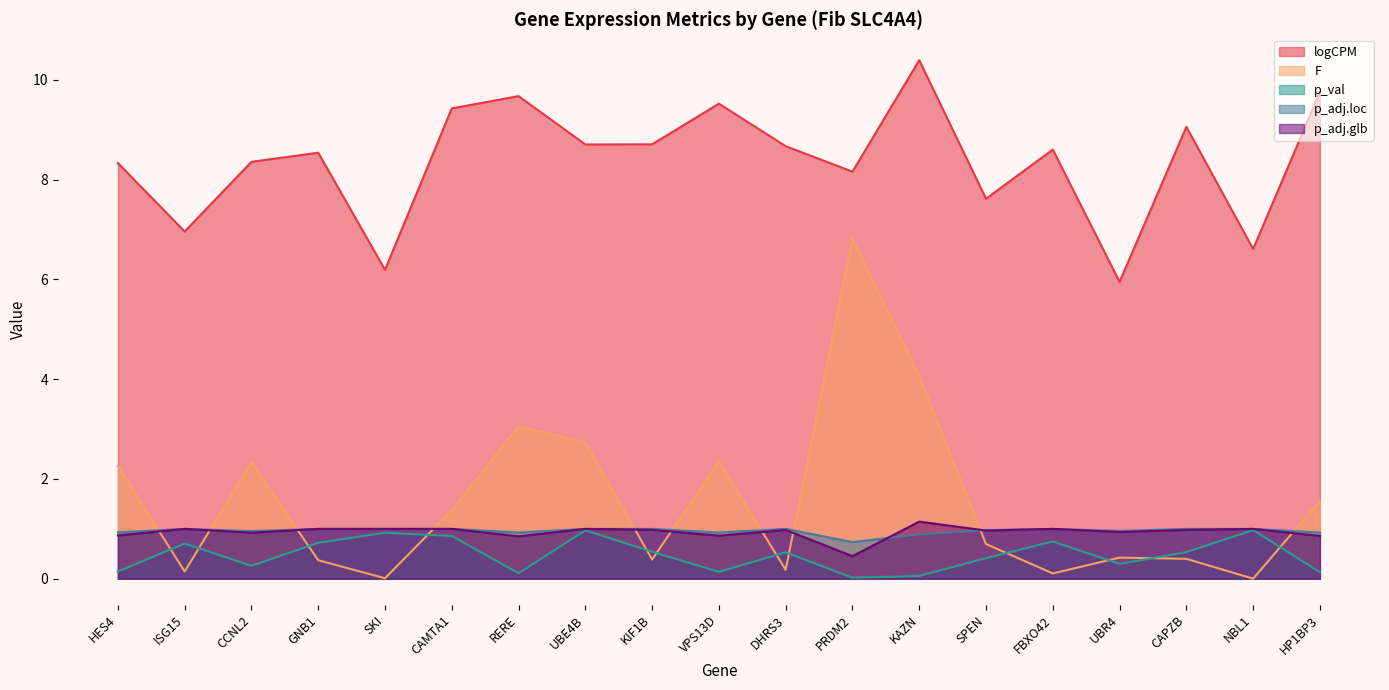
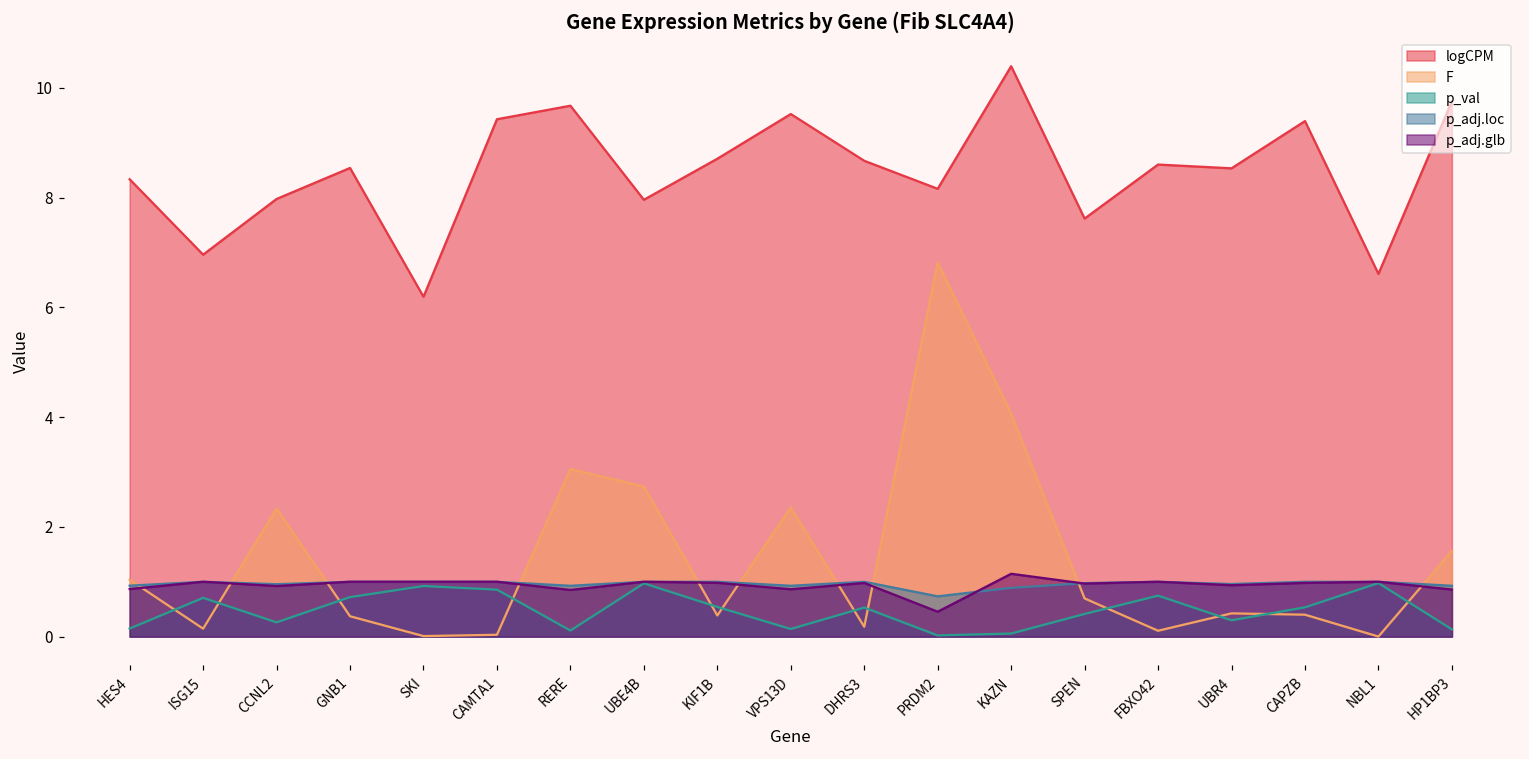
  {
    "logCPM": {
      "HES4": 8.3,
      "ISG15": 7.0,
-     "CCNL2": 8.4,
+     "CCNL2": 8.0,
      "GNB1": 8.5,
      "SKI": 6.2,
      "CAMTA1": 9.4,
      "RERE": 9.7,
-     "UBE4B": 8.7,
+     "UBE4B": 8.0,
      "KIF1B": 8.7,
      "VPS13D": 9.5,
      "DHRS3": 8.7,
      "PRDM2": 8.2,
      "KAZN": 10.4,
      "SPEN": 7.6,
      "FBXO42": 8.6,
-     "UBR4": 6.0,
-     "CAPZB": 9.1,
+     "UBR4": 8.5,
+     "CAPZB": 9.4,
      "NBL1": 6.6
    },
    "F": {
-     "HES4": 2.3,
+     "HES4": 1.0,
      "ISG15": 0.1,
      "CCNL2": 2.3,
      "GNB1": 0.4,
      "SKI": 0.0,
-     "CAMTA1": 1.4,
+     "CAMTA1": 0.0,
      "RERE": 3.1,
      "UBE4B": 2.7,
      "KIF1B": 0.4,
      "VPS13D": 2.4,
      "DHRS3": 0.2,
      "PRDM2": 6.8,
      "KAZN": 4.1,
      "SPEN": 0.7,
      "FBXO42": 0.1,
      "UBR4": 0.4,
      "CAPZB": 0.4,
      "NBL1": 0.0,
      "HP1BP3": 1.6
    },
    "p_adj.glb": {
      "HES4": 0.9,
      "RERE": 0.9,
      "VPS13D": 0.9,
      "PRDM2": 0.5,
      "KAZN": 1.1,
      "HP1BP3": 0.9
    }
  }
